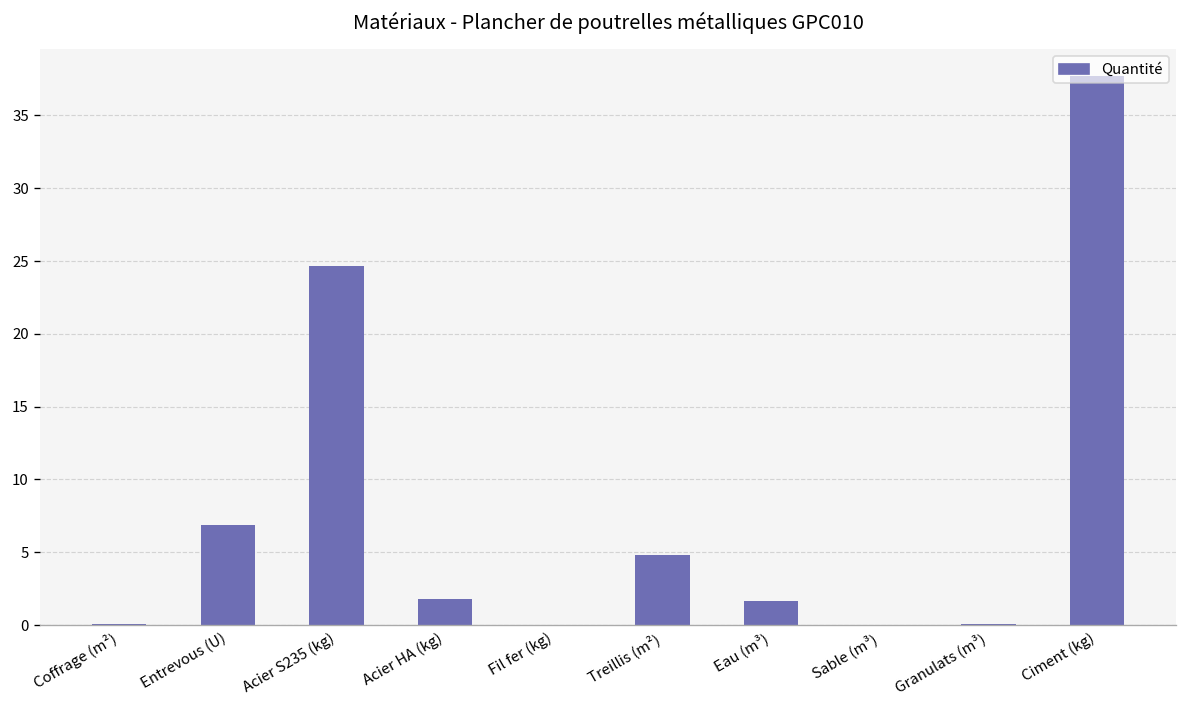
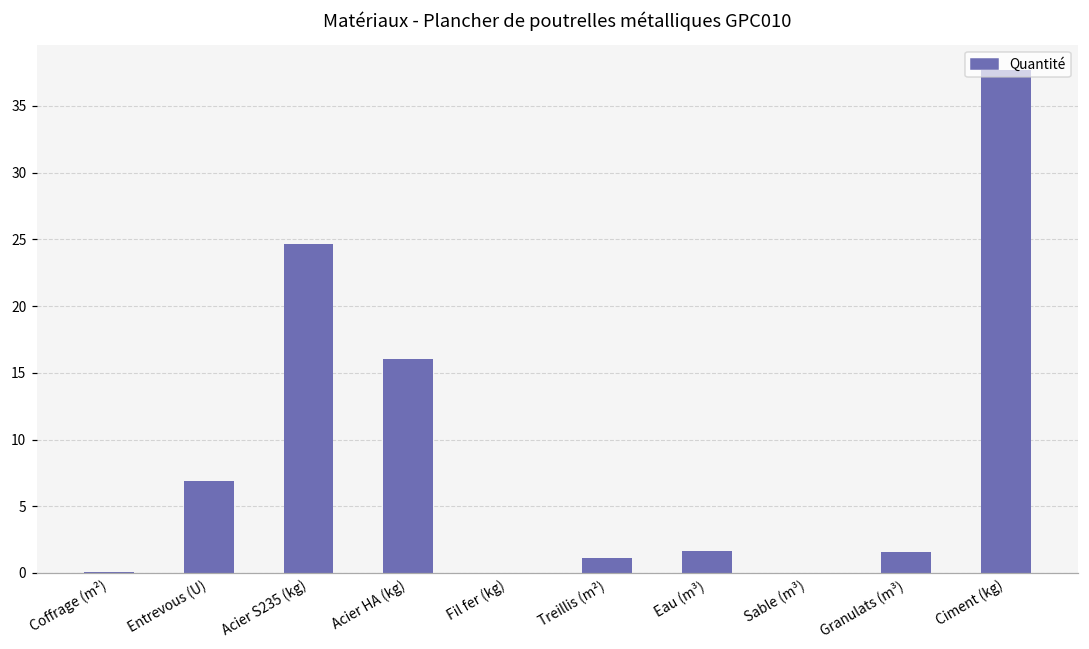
  {
    "Entrevous (U)": 6.9,
    "Acier S235 (kg)": 24.7,
-   "Acier HA (kg)": 1.8,
-   "Treillis (m²)": 4.8,
+   "Acier HA (kg)": 16.0,
+   "Treillis (m²)": 1.1,
    "Eau (m³)": 1.7,
-   "Granulats (m³)": 0.1
+   "Granulats (m³)": 1.5
  }
